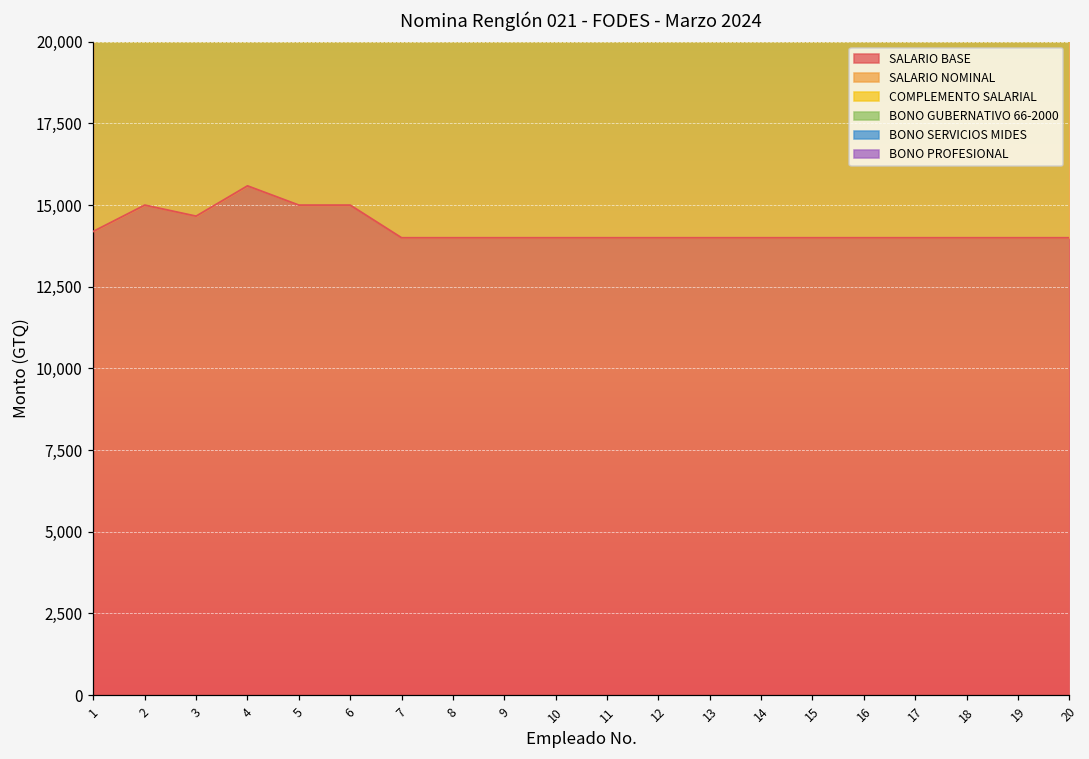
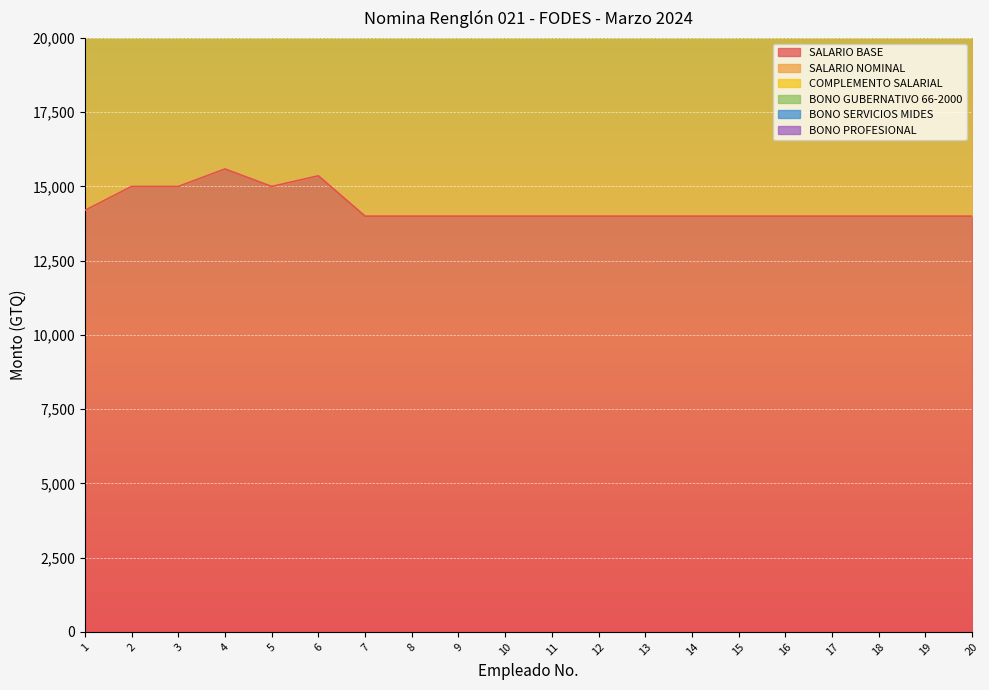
  {
    "SALARIO BASE": {
      "1": "14,200",
      "2": "15,000",
-     "3": "14,700",
+     "3": "15,000",
      "4": "15,600",
      "5": "15,000",
-     "6": "15,000",
+     "6": "15,400",
      "7": "14,000",
      "8": "14,000",
      "9": "14,000",
      "10": "14,000",
      "11": "14,000",
      "12": "14,000",
      "13": "14,000",
      "14": "14,000",
      "15": "14,000",
      "16": "14,000",
      "17": "14,000",
      "18": "14,000",
      "19": "14,000",
      "20": "14,000"
    }
  }
